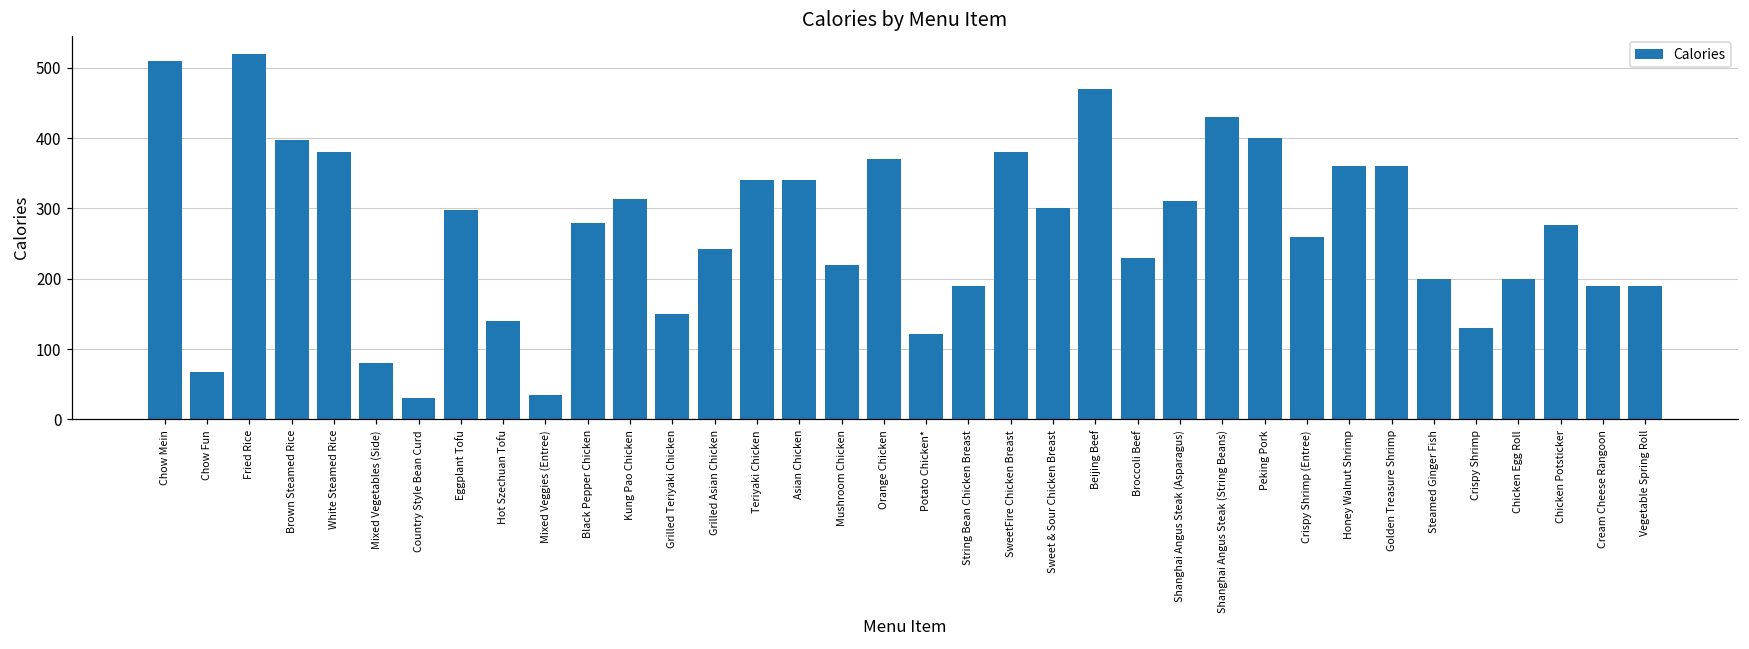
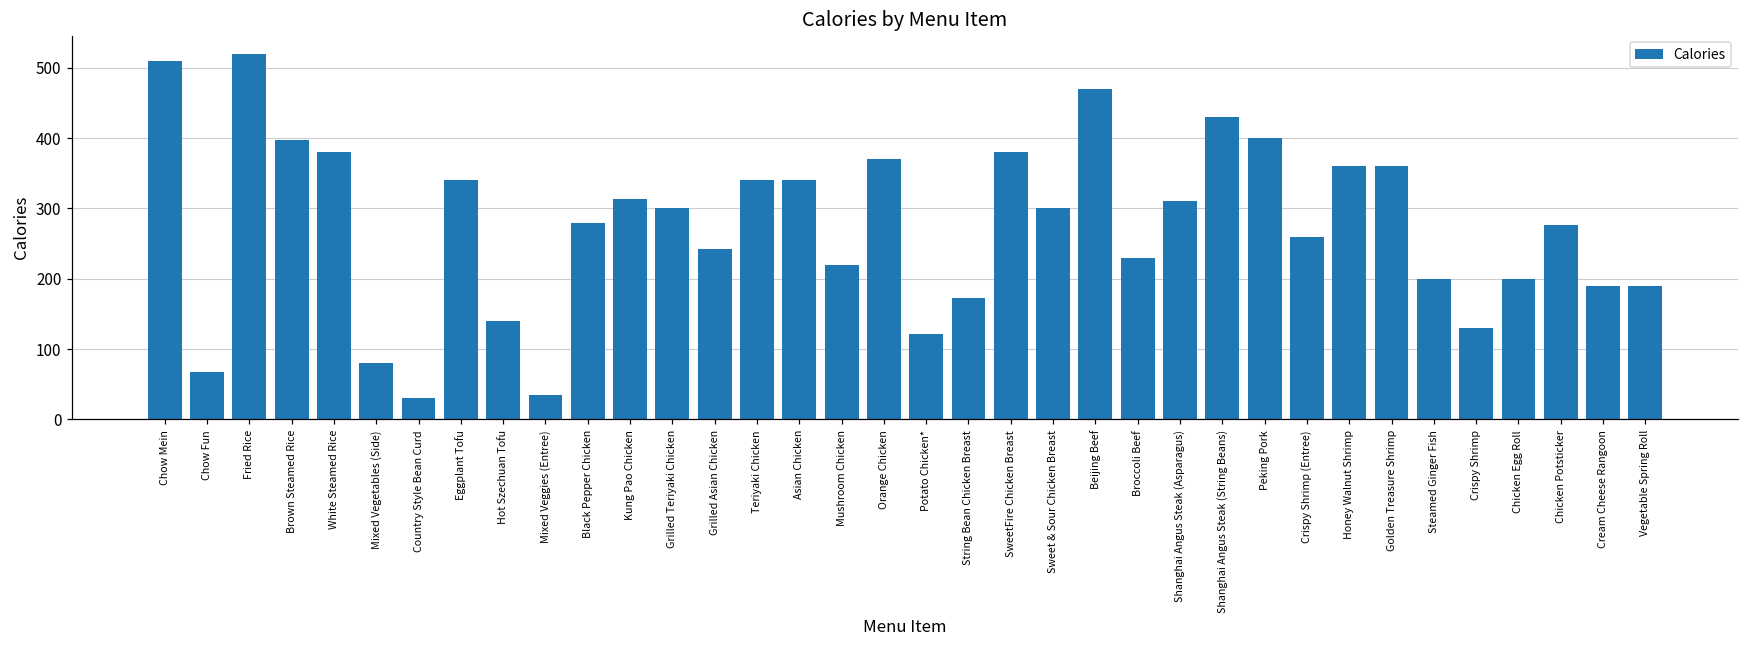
  {
    "Chow Mein": 510,
    "Chow Fun": 70,
    "Fried Rice": 520,
    "Brown Steamed Rice": 400,
    "White Steamed Rice": 380,
    "Mixed Vegetables (Side)": 80,
    "Country Style Bean Curd": 30,
-   "Eggplant Tofu": 300,
+   "Eggplant Tofu": 340,
    "Hot Szechuan Tofu": 140,
    "Mixed Veggies (Entree)": 40,
    "Black Pepper Chicken": 280,
    "Kung Pao Chicken": 310,
-   "Grilled Teriyaki Chicken": 150,
+   "Grilled Teriyaki Chicken": 300,
    "Grilled Asian Chicken": 240,
    "Teriyaki Chicken": 340,
    "Asian Chicken": 340,
    "Mushroom Chicken": 220,
    "Orange Chicken": 370,
    "Potato Chicken*": 120,
-   "String Bean Chicken Breast": 190,
+   "String Bean Chicken Breast": 170,
    "SweetFire Chicken Breast": 380,
    "Sweet & Sour Chicken Breast": 300,
    "Beijing Beef": 470,
    "Broccoli Beef": 230,
    "Shanghai Angus Steak (Asparagus)": 310,
    "Shanghai Angus Steak (String Beans)": 430,
    "Peking Pork": 400,
    "Crispy Shrimp (Entree)": 260,
    "Honey Walnut Shrimp": 360,
    "Golden Treasure Shrimp": 360,
    "Steamed Ginger Fish": 200,
    "Crispy Shrimp": 130,
    "Chicken Egg Roll": 200,
    "Chicken Potsticker": 280,
    "Cream Cheese Rangoon": 190,
    "Vegetable Spring Roll": 190
  }
